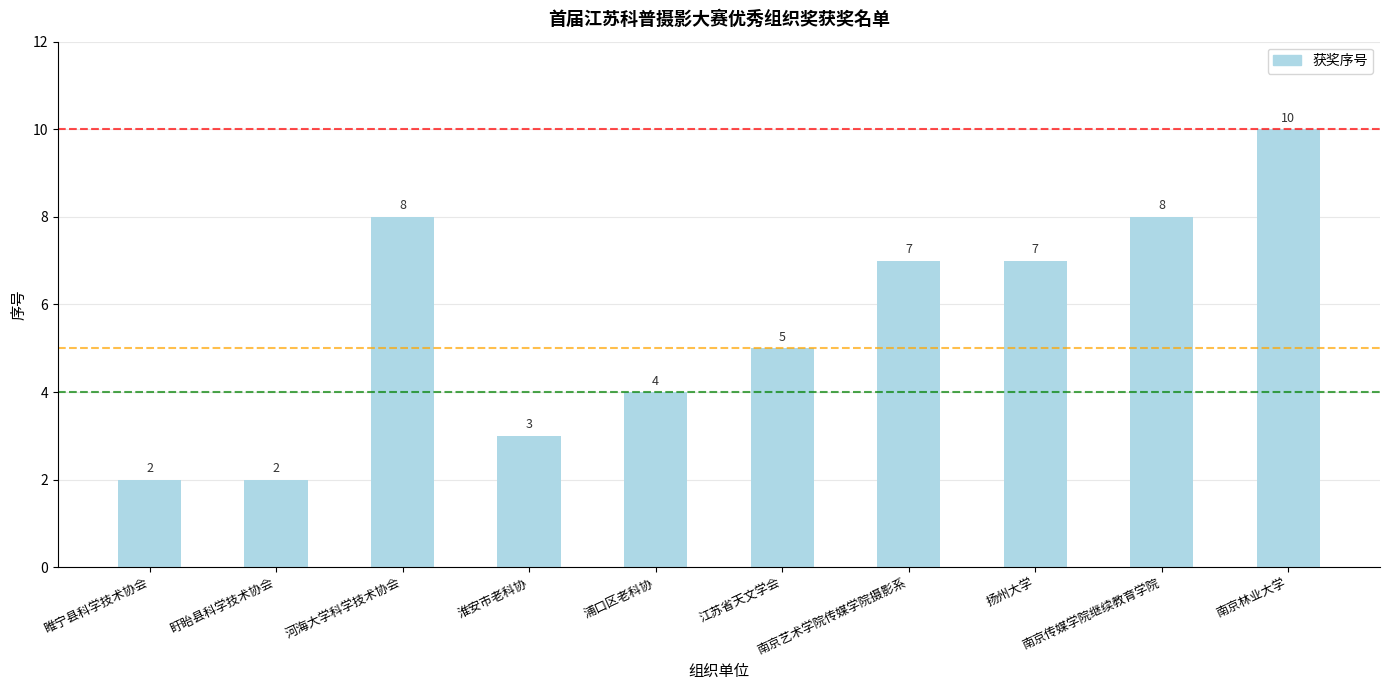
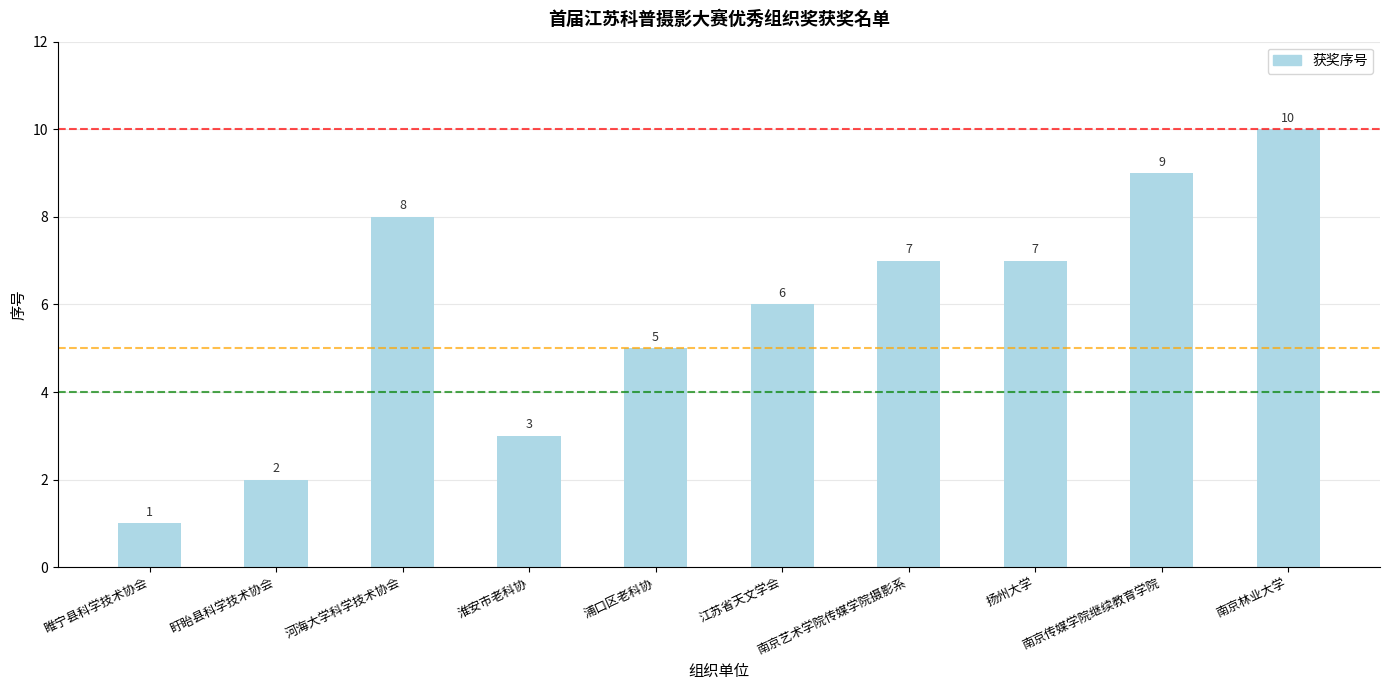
  {
-   "睢宁县科学技术协会": 2,
+   "睢宁县科学技术协会": 1,
    "盱眙县科学技术协会": 2,
    "河海大学科学技术协会": 8,
    "淮安市老科协": 3,
-   "浦口区老科协": 4,
-   "江苏省天文学会": 5,
+   "浦口区老科协": 5,
+   "江苏省天文学会": 6,
    "南京艺术学院传媒学院摄影系": 7,
    "扬州大学": 7,
-   "南京传媒学院继续教育学院": 8,
+   "南京传媒学院继续教育学院": 9,
    "南京林业大学": 10
  }
